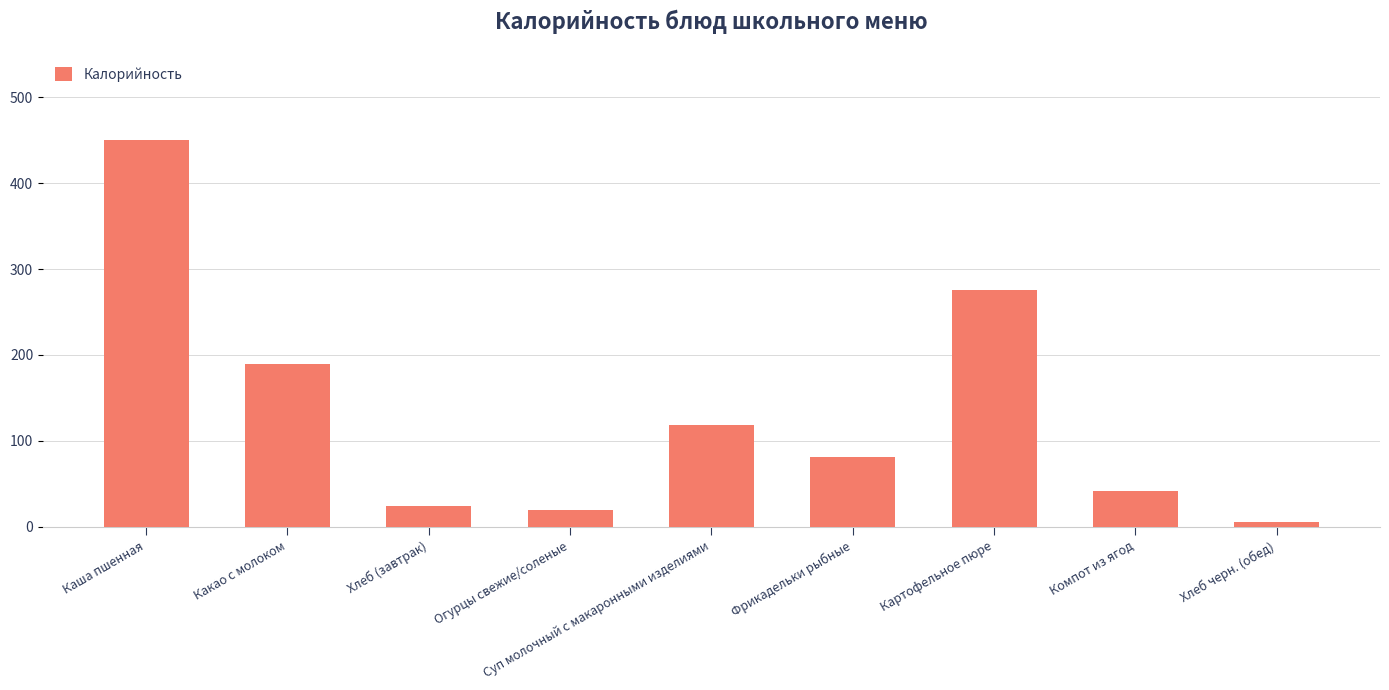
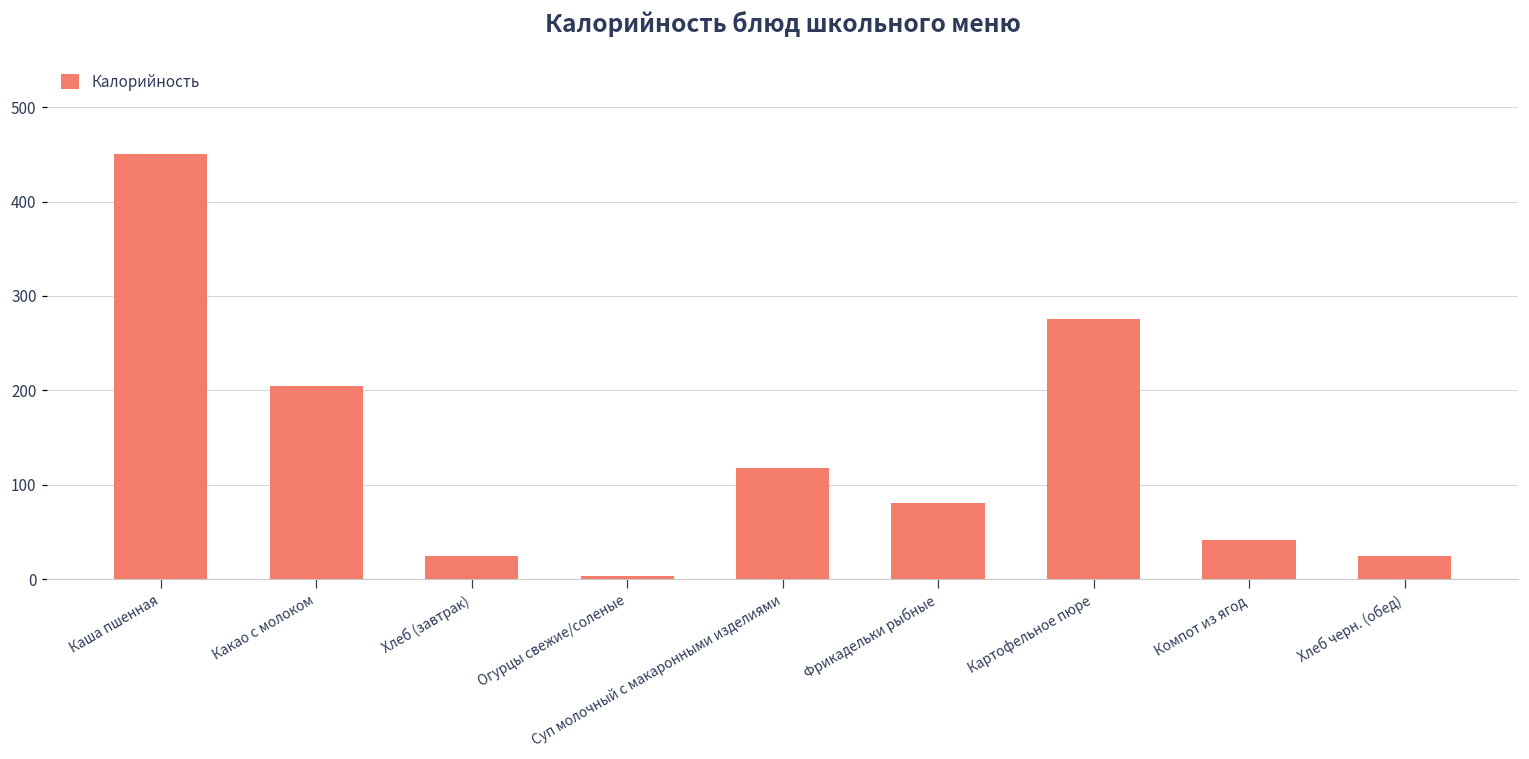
  {
    "Каша пшенная": 450,
-   "Какао с молоком": 190,
+   "Какао с молоком": 210,
    "Хлеб (завтрак)": 20,
-   "Огурцы свежие/соленые": 20,
+   "Огурцы свежие/соленые": 0,
    "Суп молочный с макаронными изделиями": 120,
    "Фрикадельки рыбные": 80,
    "Картофельное пюре": 280,
    "Компот из ягод": 40,
-   "Хлеб черн. (обед)": 10
+   "Хлеб черн. (обед)": 20
  }
